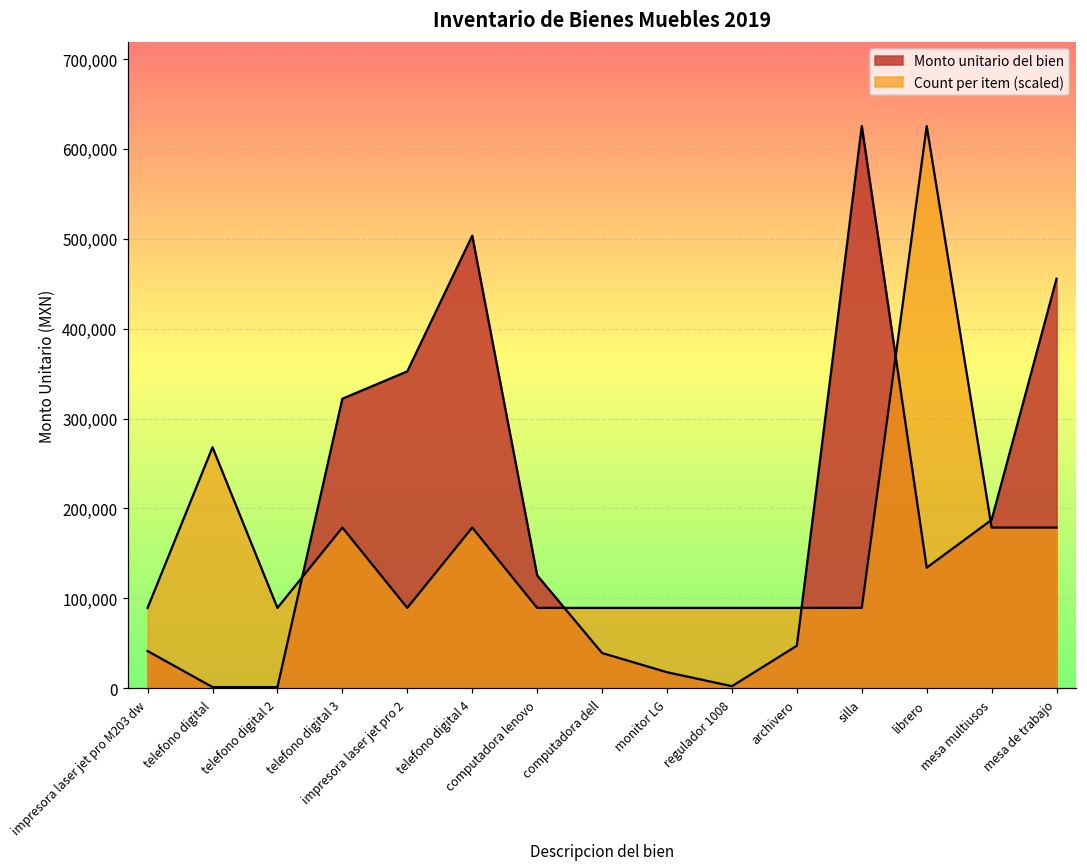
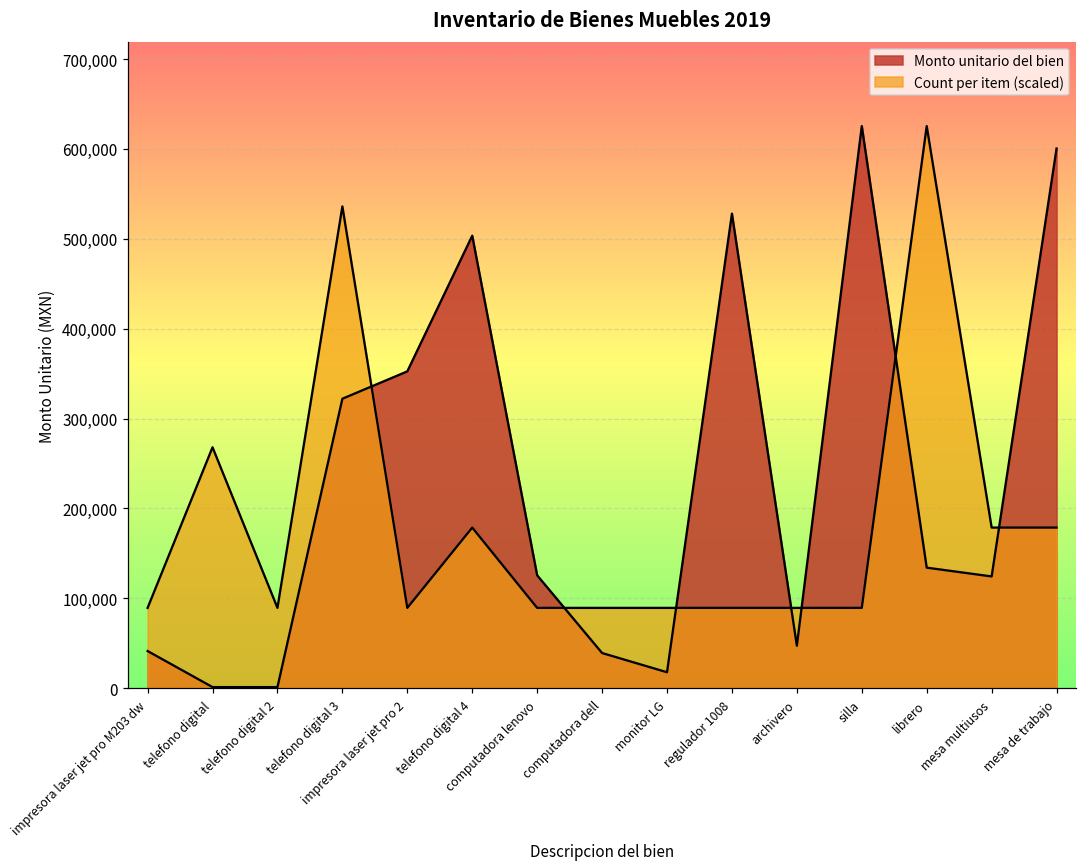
  {
    "Monto unitario del bien": {
      "impresora laser jet pro M203 dw": "40,000",
      "telefono digital": "0",
      "telefono digital 2": "0",
      "telefono digital 3": "320,000",
      "impresora laser jet pro 2": "350,000",
      "telefono digital 4": "500,000",
      "computadora lenovo": "130,000",
      "computadora dell": "40,000",
      "monitor LG": "20,000",
-     "regulador 1008": "0",
+     "regulador 1008": "530,000",
      "archivero": "50,000",
      "silla": "630,000",
      "librero": "130,000",
-     "mesa multiusos": "190,000",
-     "mesa de trabajo": "460,000"
+     "mesa multiusos": "120,000",
+     "mesa de trabajo": "600,000"
    },
    "Count per item (scaled)": {
      "impresora laser jet pro M203 dw": "90,000",
      "telefono digital": "270,000",
      "telefono digital 2": "90,000",
-     "telefono digital 3": "180,000",
+     "telefono digital 3": "540,000",
      "impresora laser jet pro 2": "90,000",
      "telefono digital 4": "180,000",
      "computadora lenovo": "90,000",
      "computadora dell": "90,000",
      "monitor LG": "90,000",
      "regulador 1008": "90,000",
      "archivero": "90,000",
      "silla": "90,000",
      "librero": "630,000",
      "mesa multiusos": "180,000",
      "mesa de trabajo": "180,000"
    }
  }
